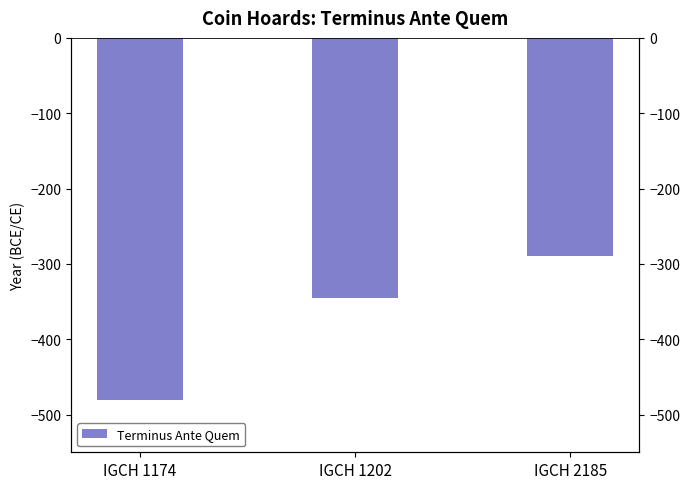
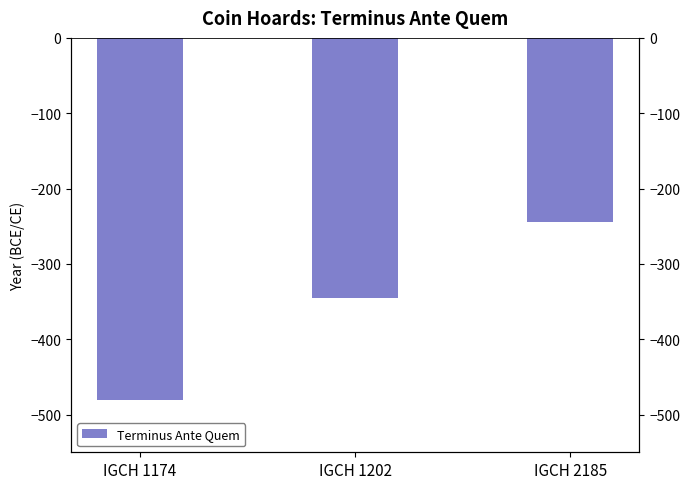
  {
    "IGCH 1174": -480,
    "IGCH 1202": -350,
-   "IGCH 2185": -290
+   "IGCH 2185": -240
  }
